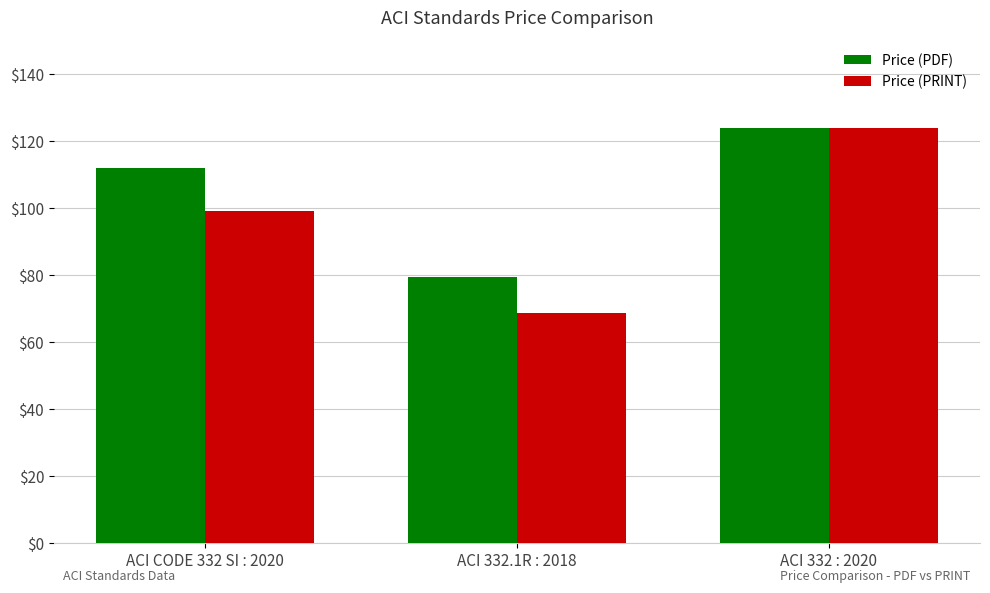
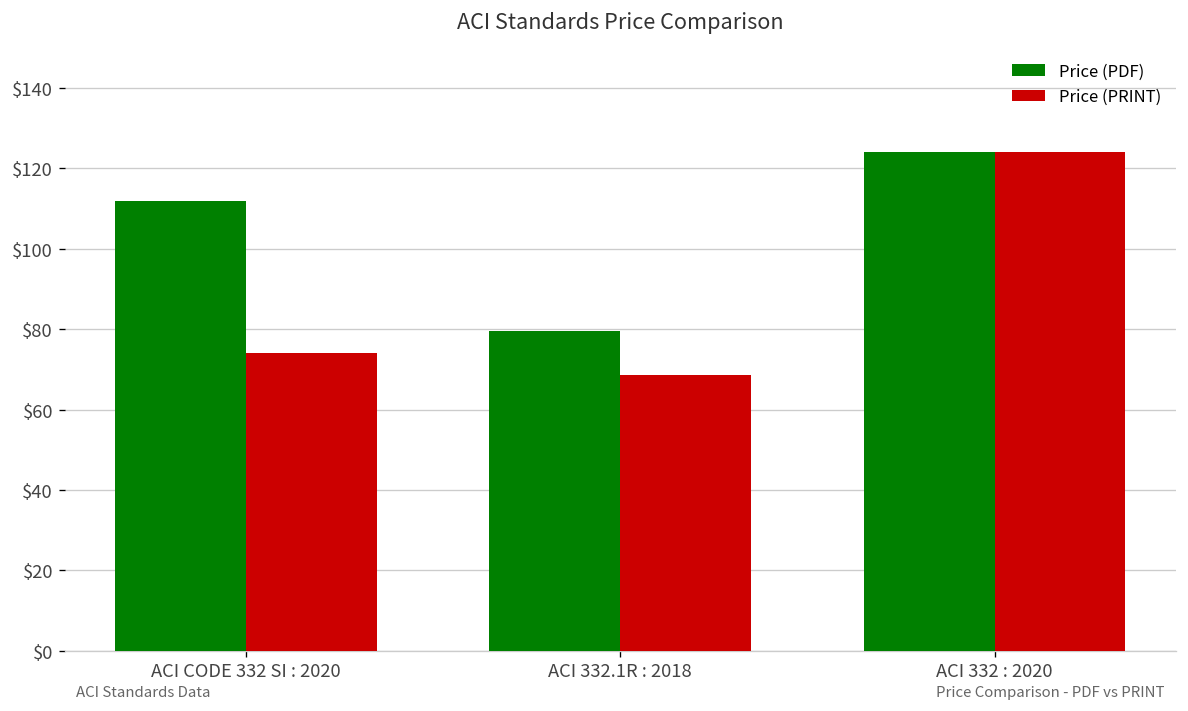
  {
    "Price (PDF)": {
      "ACI CODE 332 SI : 2020": "$112",
      "ACI 332.1R : 2018": "$80",
      "ACI 332 : 2020": "$124"
    },
    "Price (PRINT)": {
-     "ACI CODE 332 SI : 2020": "$99",
+     "ACI CODE 332 SI : 2020": "$74",
      "ACI 332.1R : 2018": "$69",
      "ACI 332 : 2020": "$124"
    }
  }
